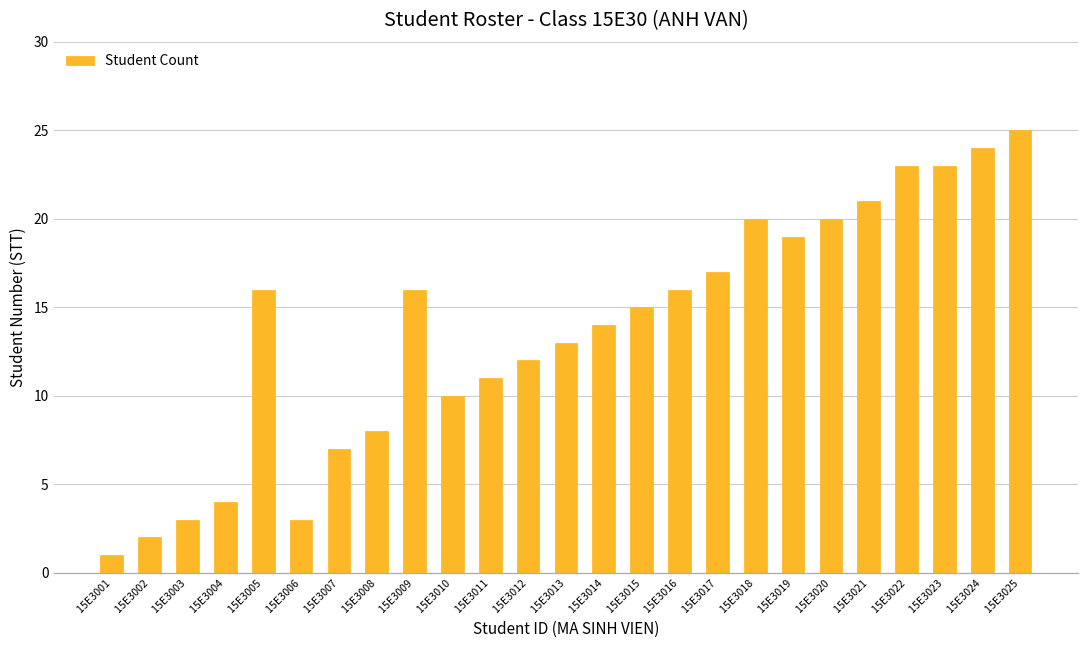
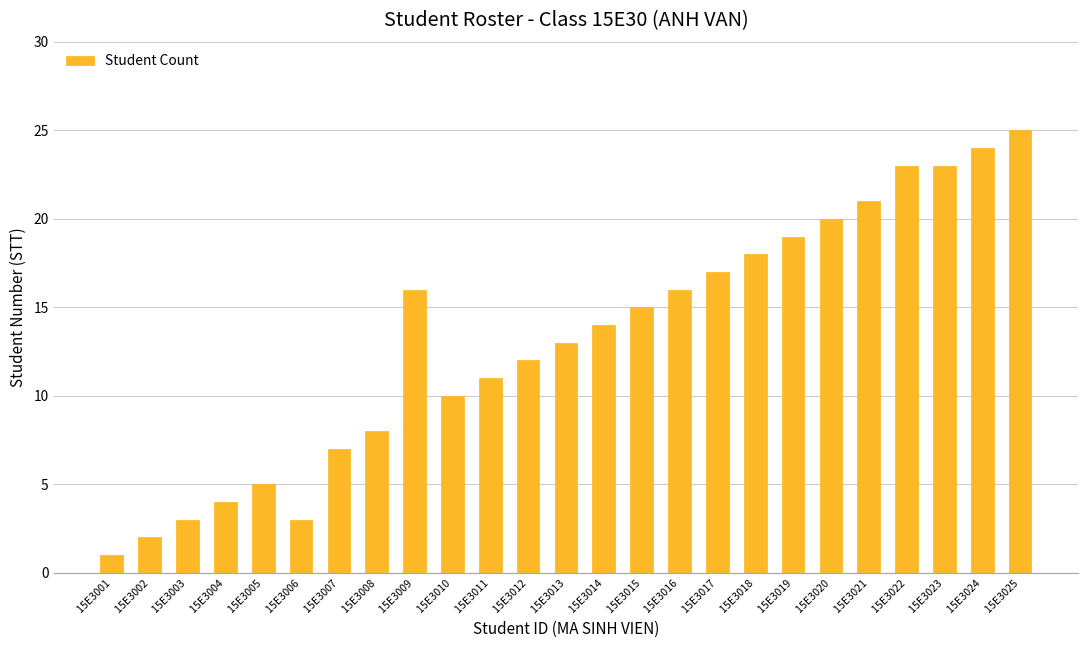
  {
    "15E3001": 1,
    "15E3002": 2,
    "15E3003": 3,
    "15E3004": 4,
-   "15E3005": 16,
+   "15E3005": 5,
    "15E3006": 3,
    "15E3007": 7,
    "15E3008": 8,
    "15E3009": 16,
    "15E3010": 10,
    "15E3011": 11,
    "15E3012": 12,
    "15E3013": 13,
    "15E3014": 14,
    "15E3015": 15,
    "15E3016": 16,
    "15E3017": 17,
-   "15E3018": 20,
+   "15E3018": 18,
    "15E3019": 19,
    "15E3020": 20,
    "15E3021": 21,
    "15E3022": 23,
    "15E3023": 23,
    "15E3024": 24,
    "15E3025": 25
  }
